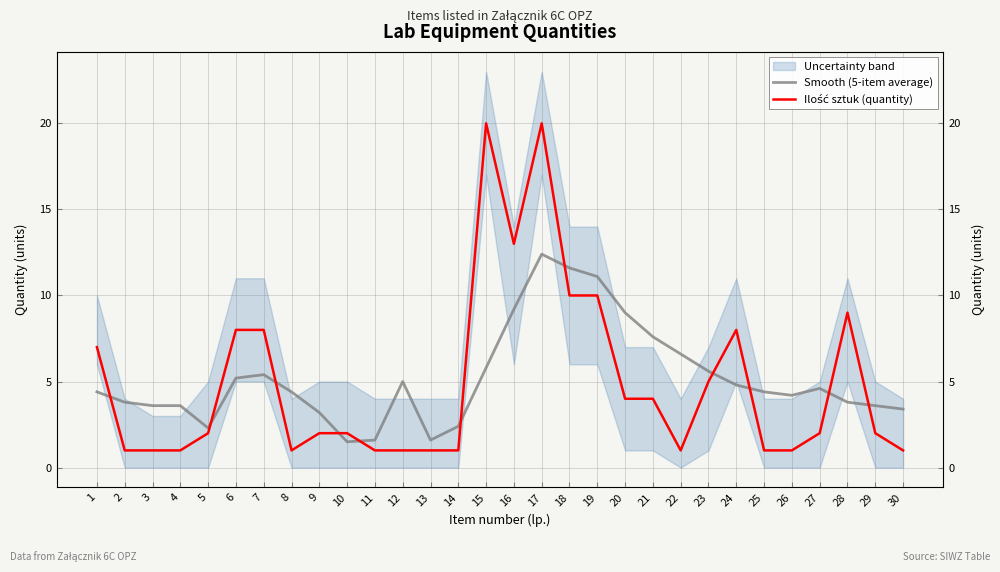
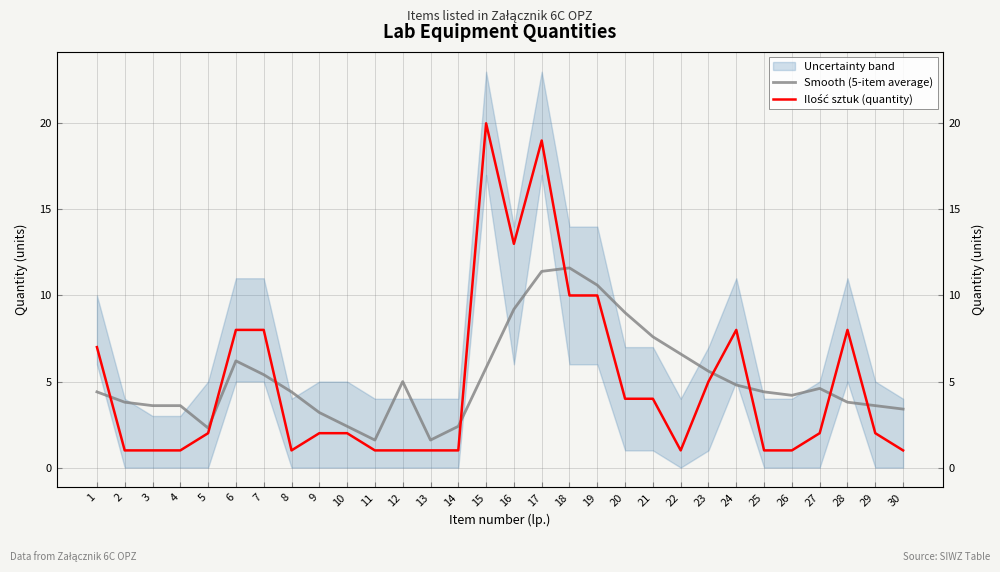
  {
    "Smooth (5-item average)": {
      "1": 4.4,
      "2": 3.8,
      "3": 3.6,
      "4": 3.6,
      "5": 2.3,
-     "6": 5.2,
+     "6": 6.2,
      "7": 5.4,
      "8": 4.4,
      "9": 3.2,
-     "10": 1.5,
+     "10": 2.4,
      "11": 1.6,
      "12": 5.0,
      "13": 1.6,
      "14": 2.4,
      "15": 5.8,
      "16": 9.2,
-     "17": 12.4,
+     "17": 11.4,
      "18": 11.6,
-     "19": 11.1,
+     "19": 10.6,
      "20": 9.0,
      "21": 7.6,
      "22": 6.6,
      "23": 5.6,
      "24": 4.8,
      "25": 4.4,
      "26": 4.2,
      "27": 4.6,
      "28": 3.8,
      "29": 3.6,
      "30": 3.4
    },
    "Ilość sztuk (quantity)": {
      "1": 7,
      "2": 1,
      "3": 1,
      "4": 1,
      "5": 2,
      "6": 8,
      "7": 8,
      "8": 1,
      "9": 2,
      "10": 2,
      "11": 1,
      "12": 1,
      "13": 1,
      "14": 1,
      "15": 20,
      "16": 13,
-     "17": 20,
+     "17": 19,
      "18": 10,
      "19": 10,
      "20": 4,
      "21": 4,
      "22": 1,
      "23": 5,
      "24": 8,
      "25": 1,
      "26": 1,
      "27": 2,
-     "28": 9,
+     "28": 8,
      "29": 2,
      "30": 1
    }
  }
